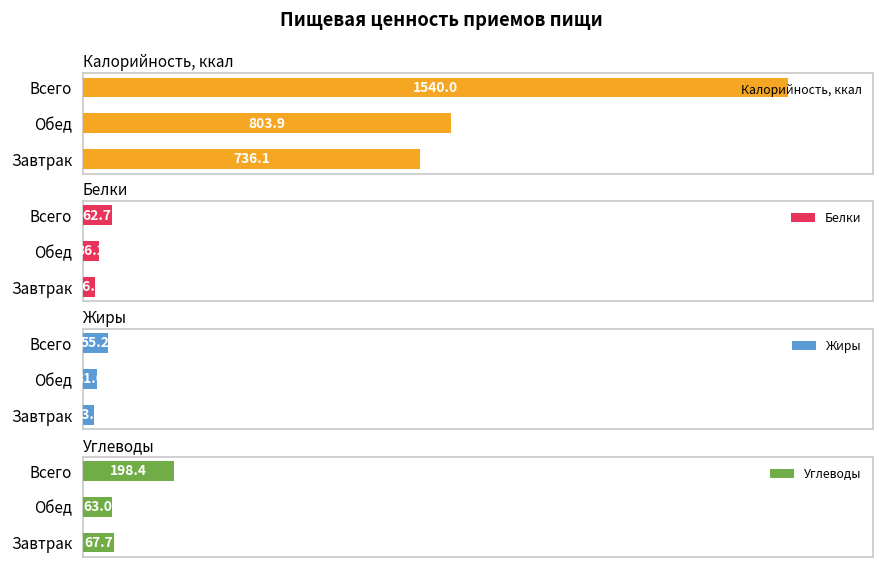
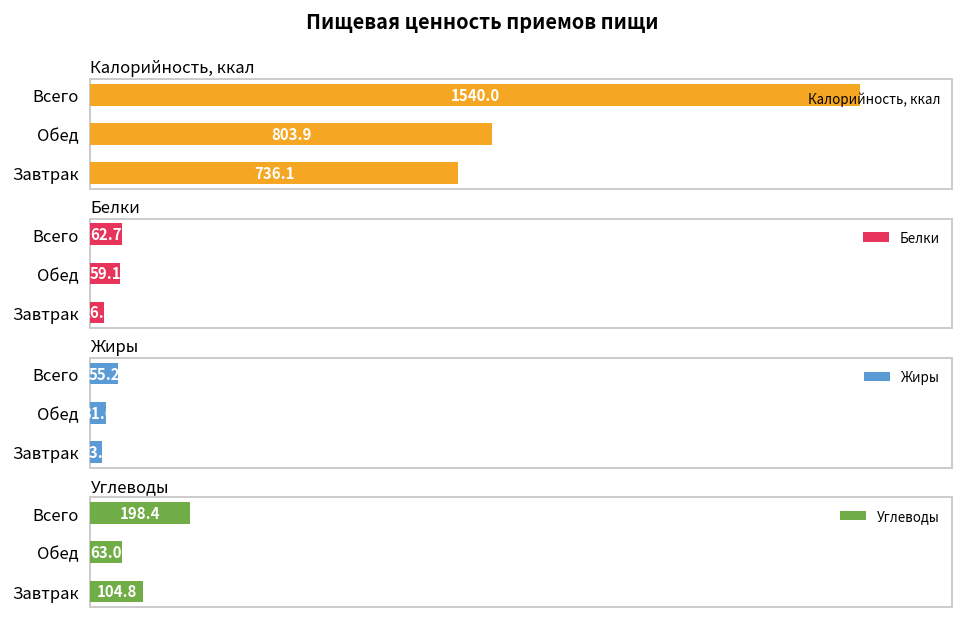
  {
    "Калорийность, ккал": {
      "Всего": 1540.0,
      "Обед": 803.9,
      "Завтрак": 736.1
    },
    "Белки": {
      "Всего": 62.7,
-     "Обед": 36.2
+     "Обед": 59.1
    },
    "Жиры": {
      "Всего": 55.2
    },
    "Углеводы": {
      "Всего": 198.4,
      "Обед": 63.0,
-     "Завтрак": 67.7
+     "Завтрак": 104.8
    }
  }
